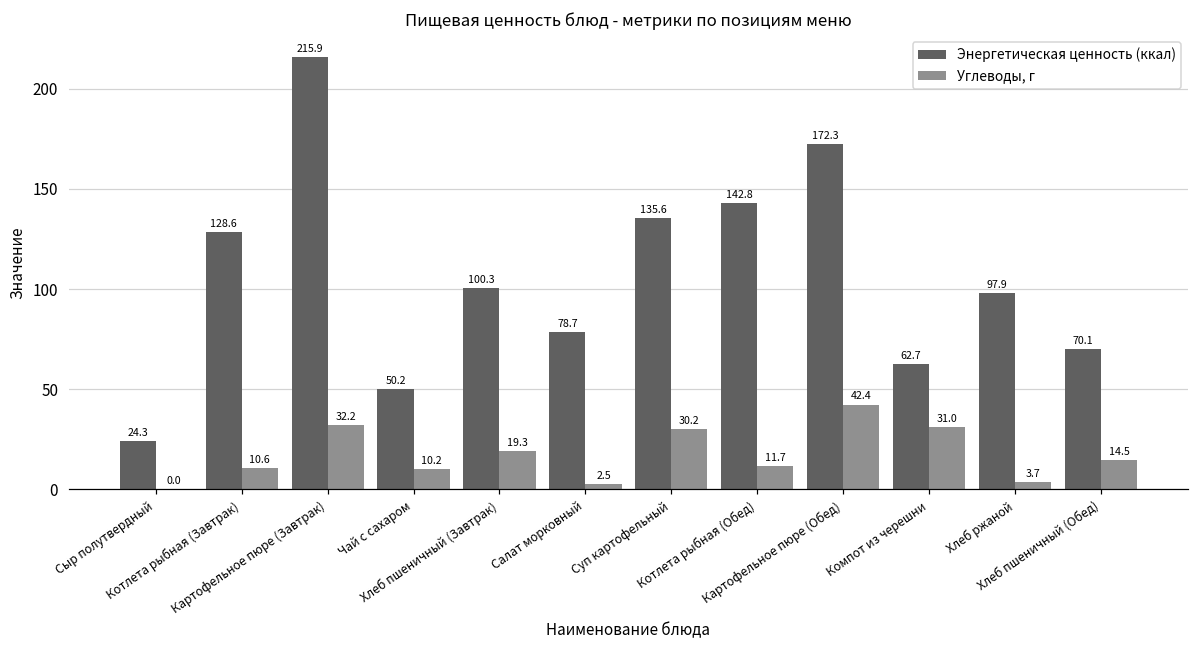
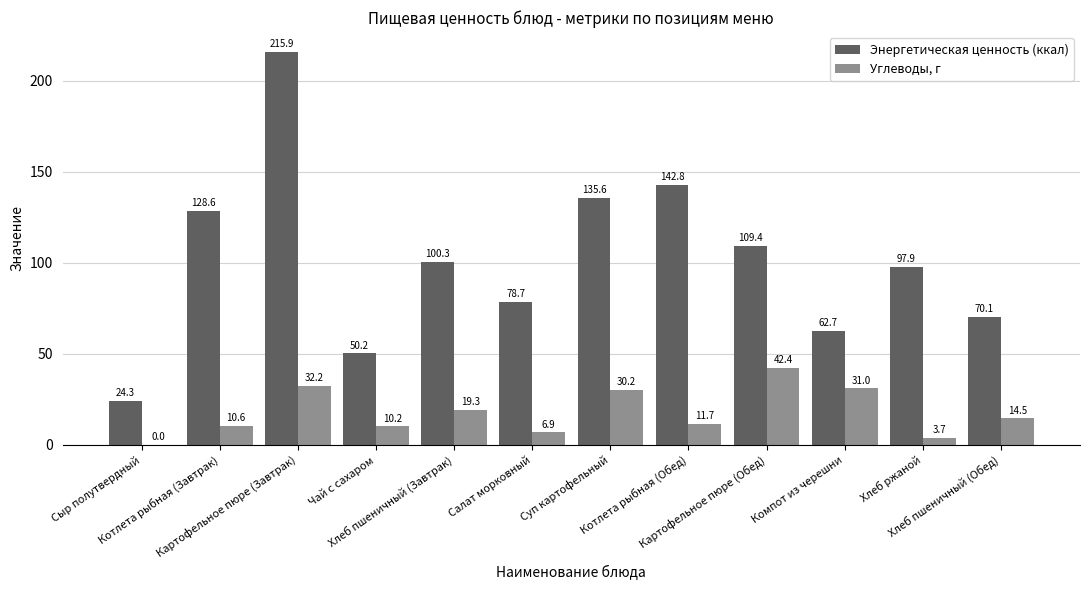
  {
    "Энергетическая ценность (ккал)": {
      "Сыр полутвердный": 24.3,
      "Котлета рыбная (Завтрак)": 128.6,
      "Картофельное пюре (Завтрак)": 215.9,
      "Чай с сахаром": 50.2,
      "Хлеб пшеничный (Завтрак)": 100.3,
      "Салат морковный": 78.7,
      "Суп картофельный": 135.6,
      "Котлета рыбная (Обед)": 142.8,
-     "Картофельное пюре (Обед)": 172.3,
+     "Картофельное пюре (Обед)": 109.4,
      "Компот из черешни": 62.7,
      "Хлеб ржаной": 97.9,
      "Хлеб пшеничный (Обед)": 70.1
    },
    "Углеводы, г": {
      "Сыр полутвердный": 0.0,
      "Котлета рыбная (Завтрак)": 10.6,
      "Картофельное пюре (Завтрак)": 32.2,
      "Чай с сахаром": 10.2,
      "Хлеб пшеничный (Завтрак)": 19.3,
-     "Салат морковный": 2.5,
+     "Салат морковный": 6.9,
      "Суп картофельный": 30.2,
      "Котлета рыбная (Обед)": 11.7,
      "Картофельное пюре (Обед)": 42.4,
      "Компот из черешни": 31.0,
      "Хлеб ржаной": 3.7,
      "Хлеб пшеничный (Обед)": 14.5
    }
  }
